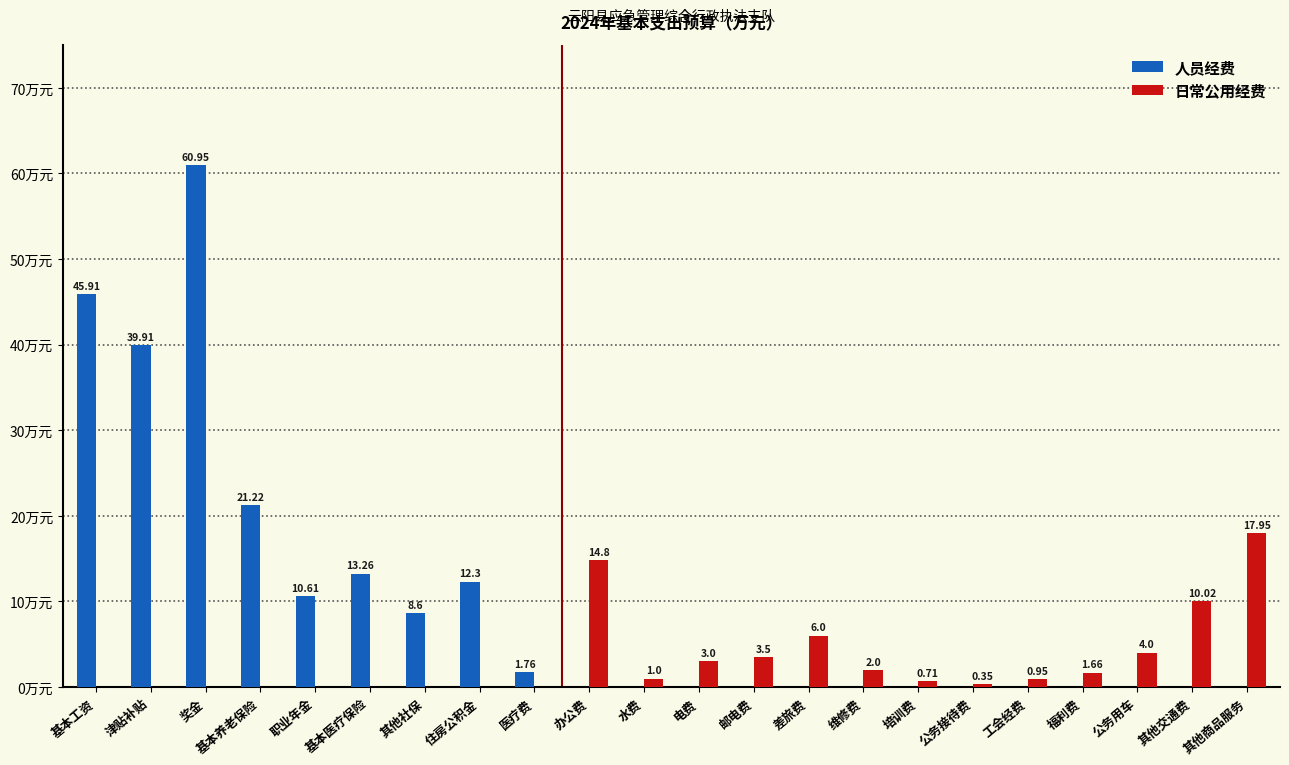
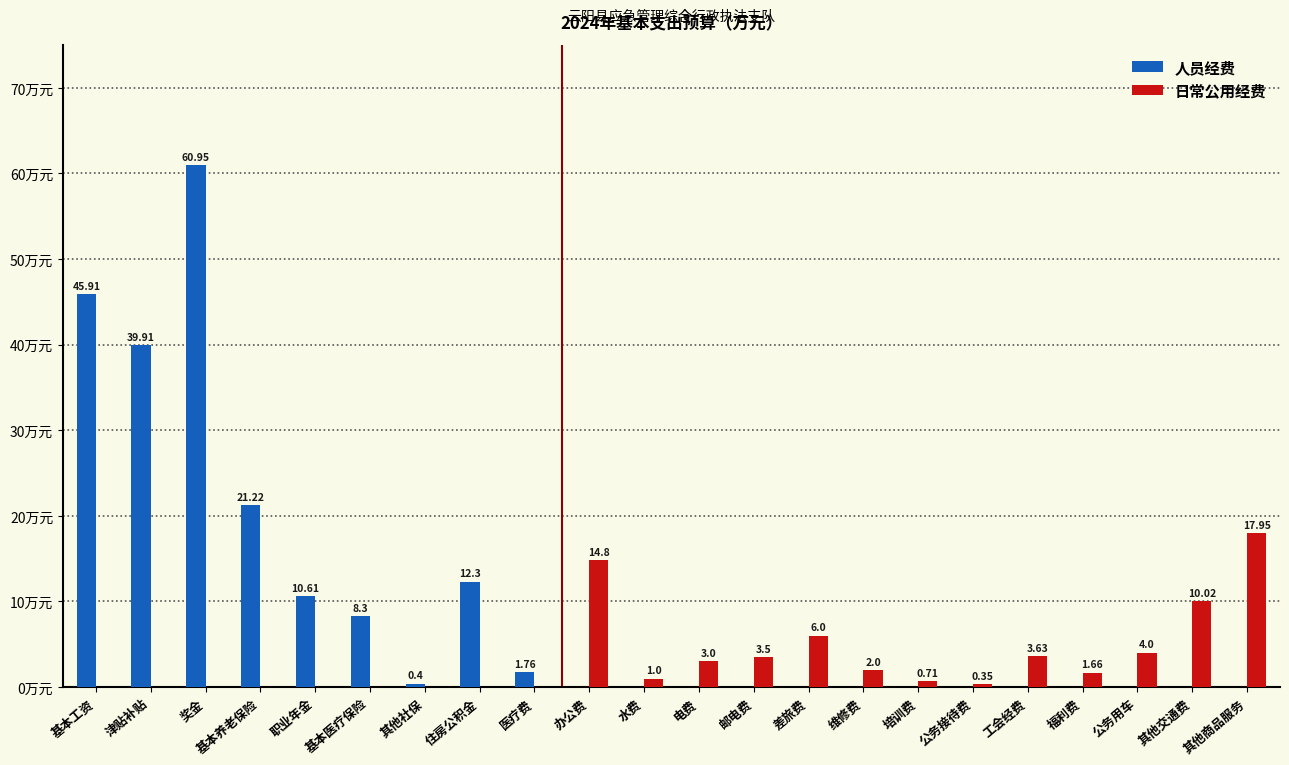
  {
    "人员经费": {
      "基本工资": 45.91,
      "津贴补贴": 39.91,
      "奖金": 60.95,
      "基本养老保险": 21.22,
      "职业年金": 10.61,
-     "基本医疗保险": 13.26,
-     "其他社保": 8.6,
+     "基本医疗保险": 8.3,
+     "其他社保": 0.4,
      "住房公积金": 12.3,
      "医疗费": 1.76
    },
    "日常公用经费": {
      "办公费": 14.8,
      "水费": 1.0,
      "电费": 3.0,
      "邮电费": 3.5,
      "差旅费": 6.0,
      "维修费": 2.0,
      "培训费": 0.71,
      "公务接待费": 0.35,
-     "工会经费": 0.95,
+     "工会经费": 3.63,
      "福利费": 1.66,
      "公务用车": 4.0,
      "其他交通费": 10.02,
      "其他商品服务": 17.95
    }
  }
